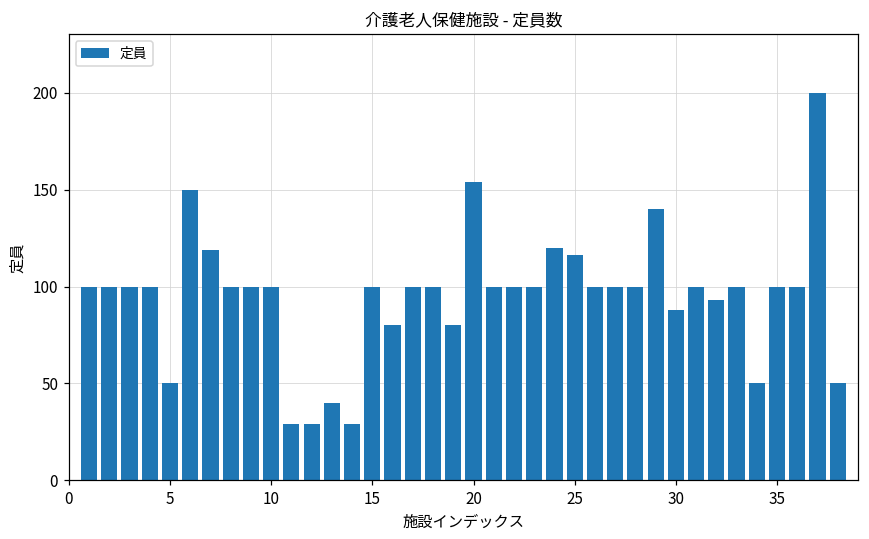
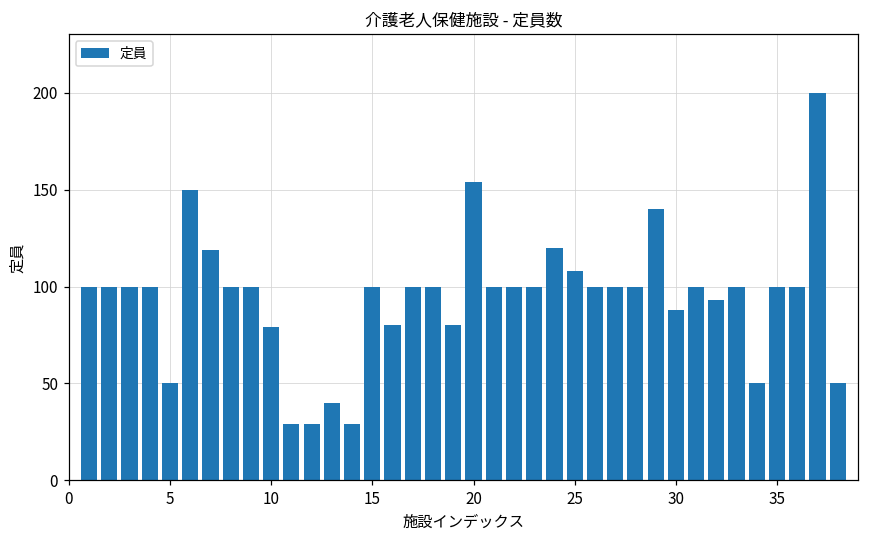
  {
    "5": 50,
-   "10": 100,
+   "10": 79,
    "15": 100,
    "20": 154,
-   "25": 116,
+   "25": 108,
    "30": 88,
    "35": 100
  }
